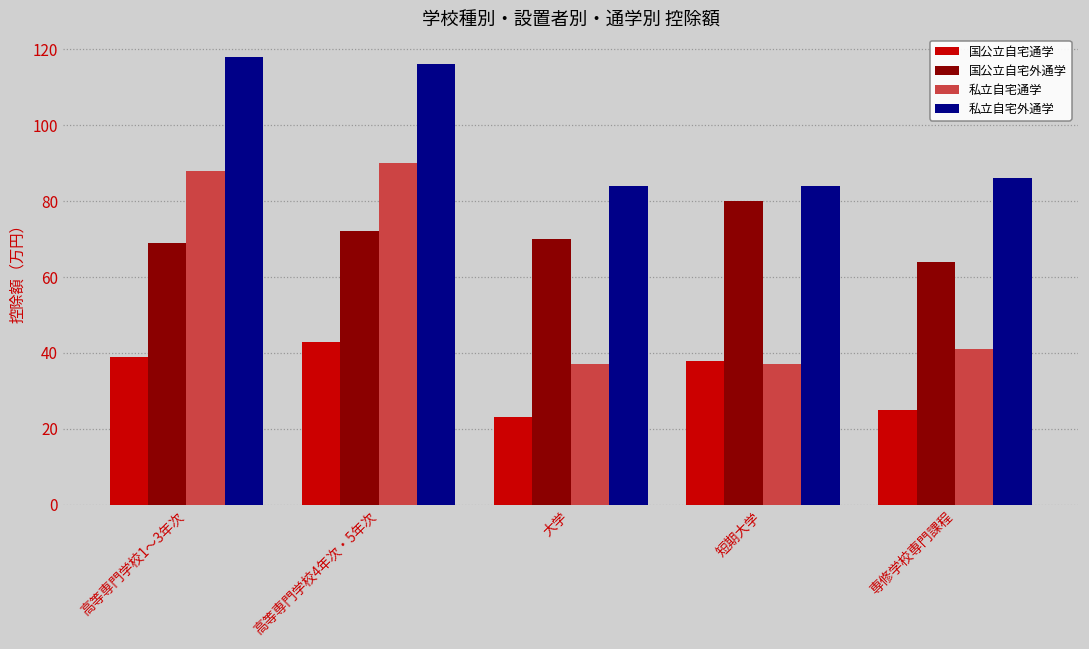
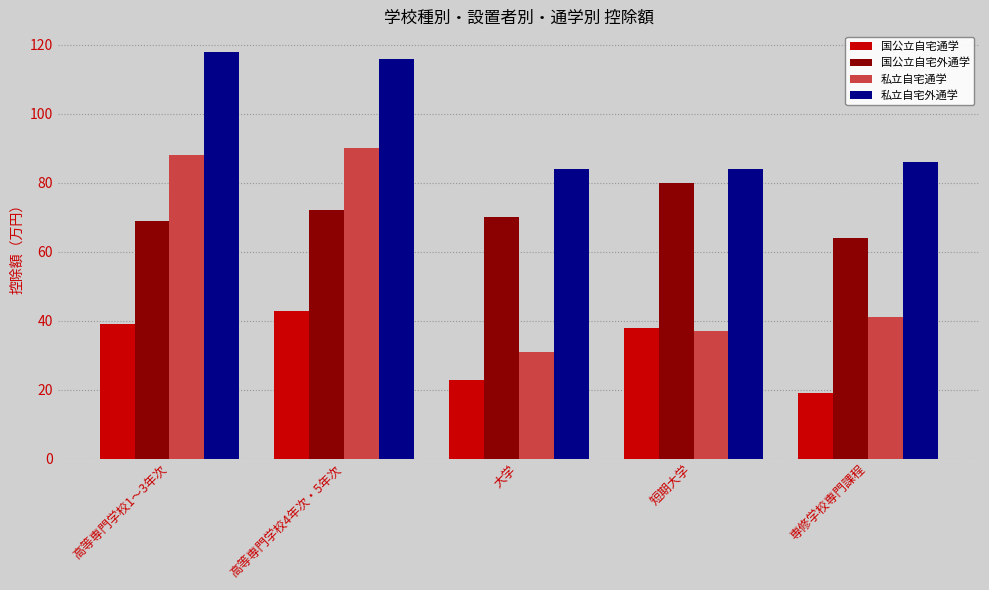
  {
    "国公立自宅通学": {
      "高等専門学校1～3年次": 39,
      "高等専門学校4年次・5年次": 43,
      "大学": 23,
      "短期大学": 38,
-     "専修学校専門課程": 25
+     "専修学校専門課程": 19
    },
    "国公立自宅外通学": {
      "高等専門学校1～3年次": 69,
      "高等専門学校4年次・5年次": 72,
      "大学": 70,
      "短期大学": 80,
      "専修学校専門課程": 64
    },
    "私立自宅通学": {
      "高等専門学校1～3年次": 88,
      "高等専門学校4年次・5年次": 90,
-     "大学": 37,
+     "大学": 31,
      "短期大学": 37,
      "専修学校専門課程": 41
    },
    "私立自宅外通学": {
      "高等専門学校1～3年次": 118,
      "高等専門学校4年次・5年次": 116,
      "大学": 84,
      "短期大学": 84,
      "専修学校専門課程": 86
    }
  }
